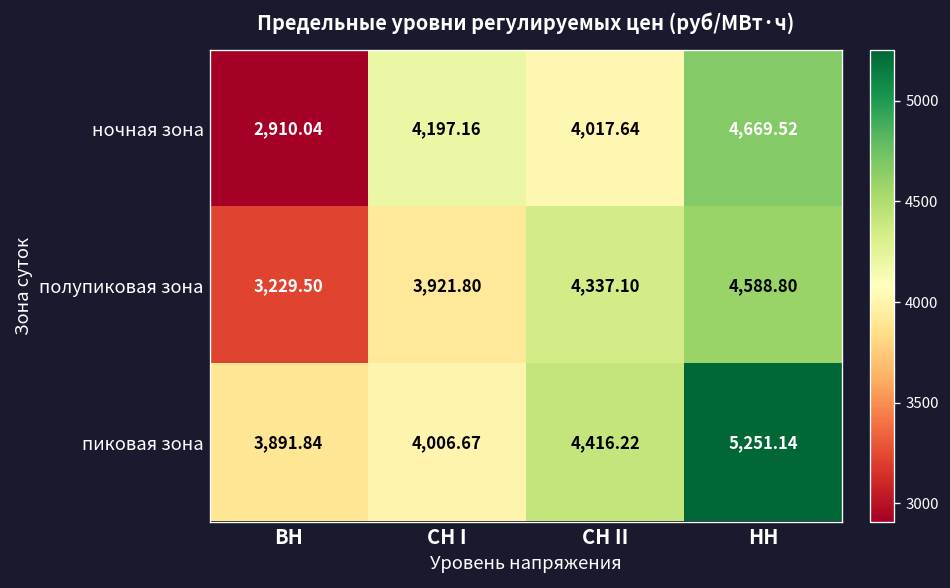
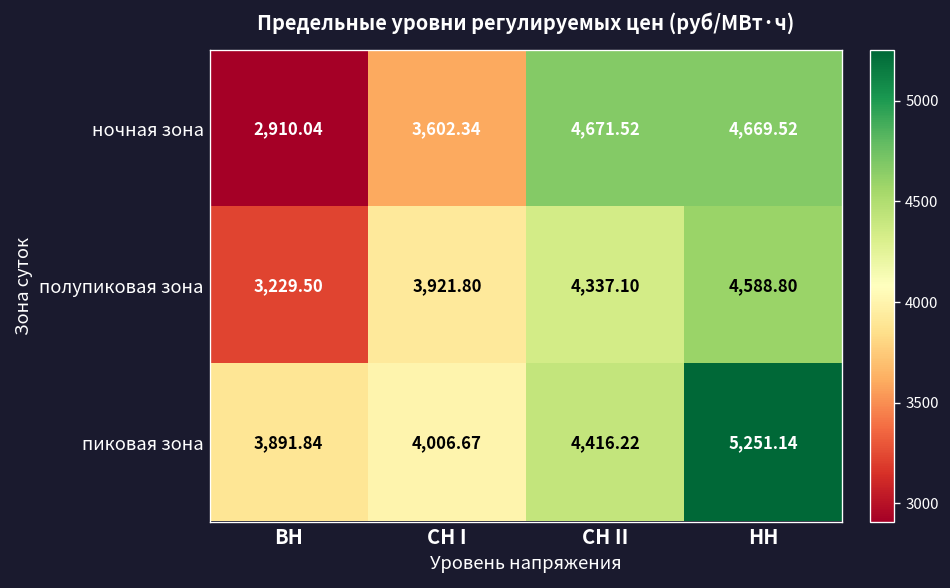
  {
    "ночная зона": {
      "ВН": "2,910.04",
-     "СН I": "4,197.16",
-     "СН II": "4,017.64",
+     "СН I": "3,602.34",
+     "СН II": "4,671.52",
      "НН": "4,669.52"
    },
    "полупиковая зона": {
      "ВН": "3,229.50",
      "СН I": "3,921.80",
      "СН II": "4,337.10",
      "НН": "4,588.80"
    },
    "пиковая зона": {
      "ВН": "3,891.84",
      "СН I": "4,006.67",
      "СН II": "4,416.22",
      "НН": "5,251.14"
    }
  }
